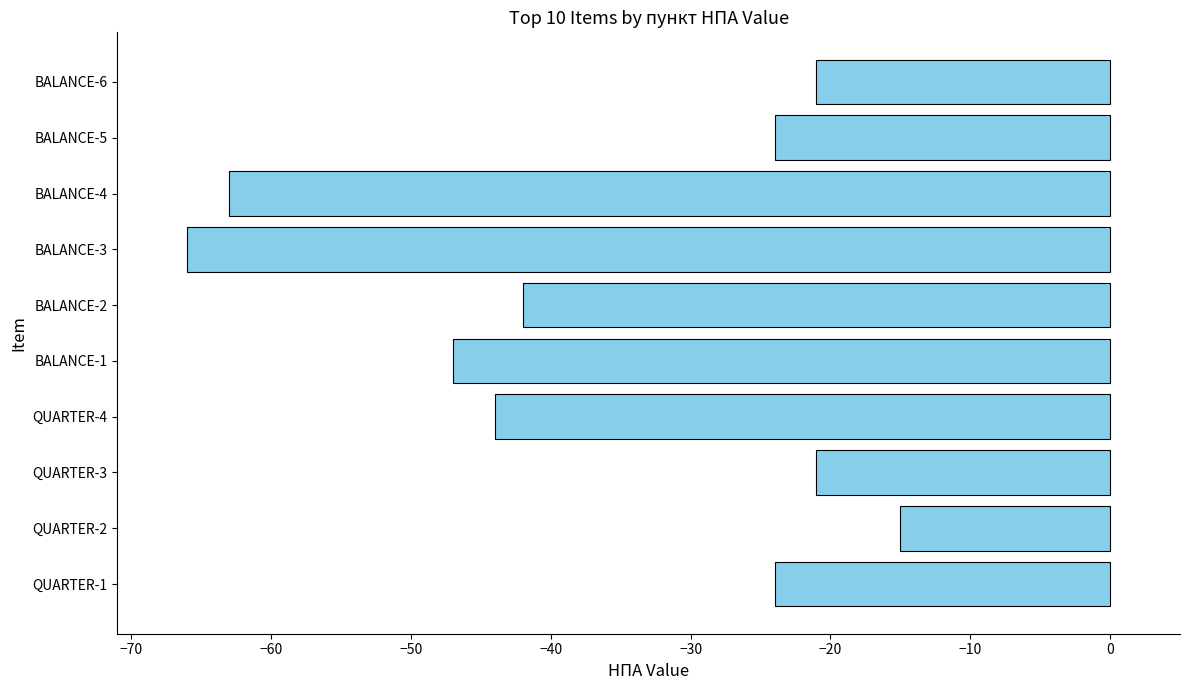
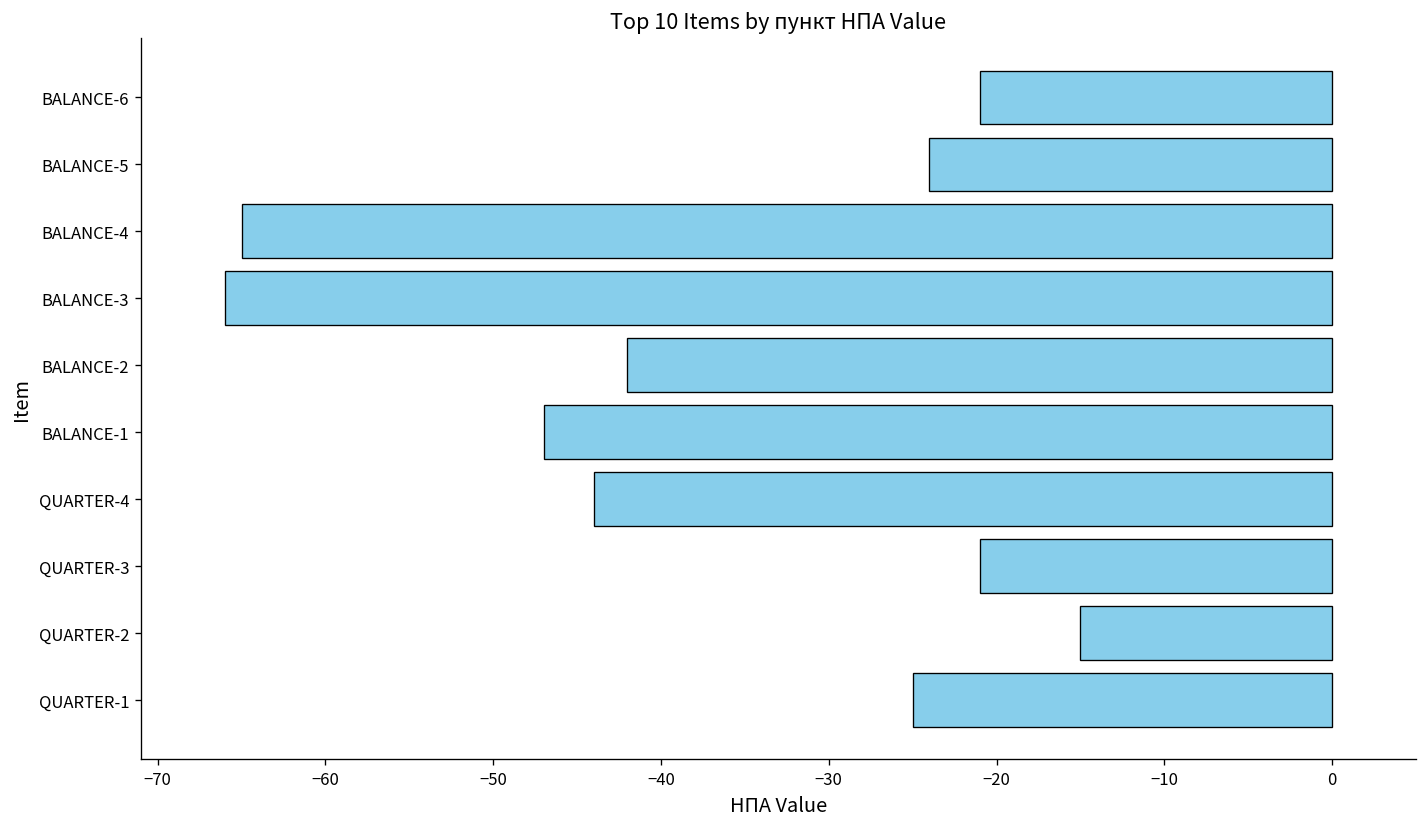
  {
    "BALANCE-6": -21,
    "BALANCE-5": -24,
-   "BALANCE-4": -63,
+   "BALANCE-4": -65,
    "BALANCE-3": -66,
    "BALANCE-2": -42,
    "BALANCE-1": -47,
    "QUARTER-4": -44,
    "QUARTER-3": -21,
    "QUARTER-2": -15,
-   "QUARTER-1": -24
+   "QUARTER-1": -25
  }
